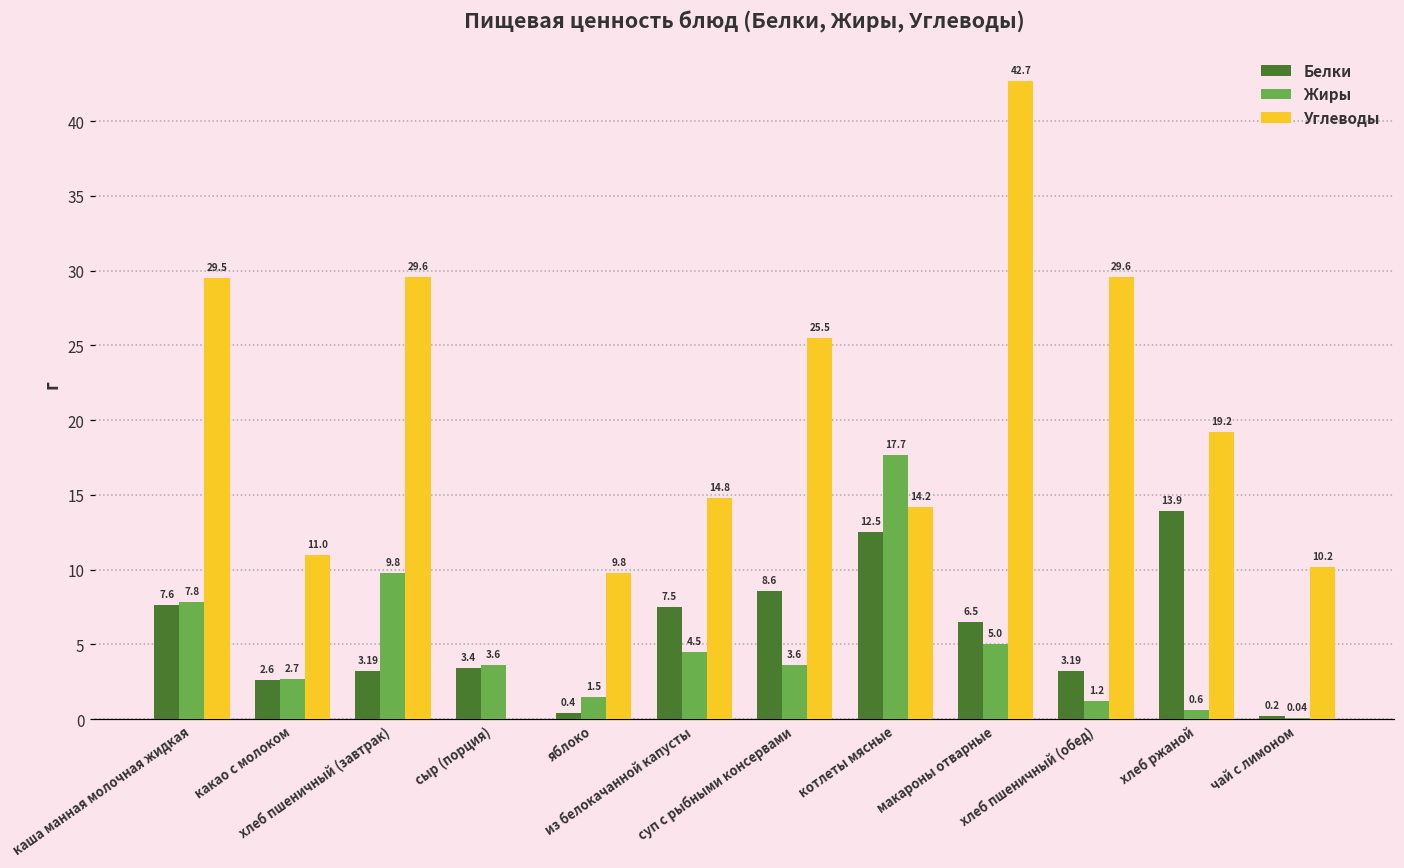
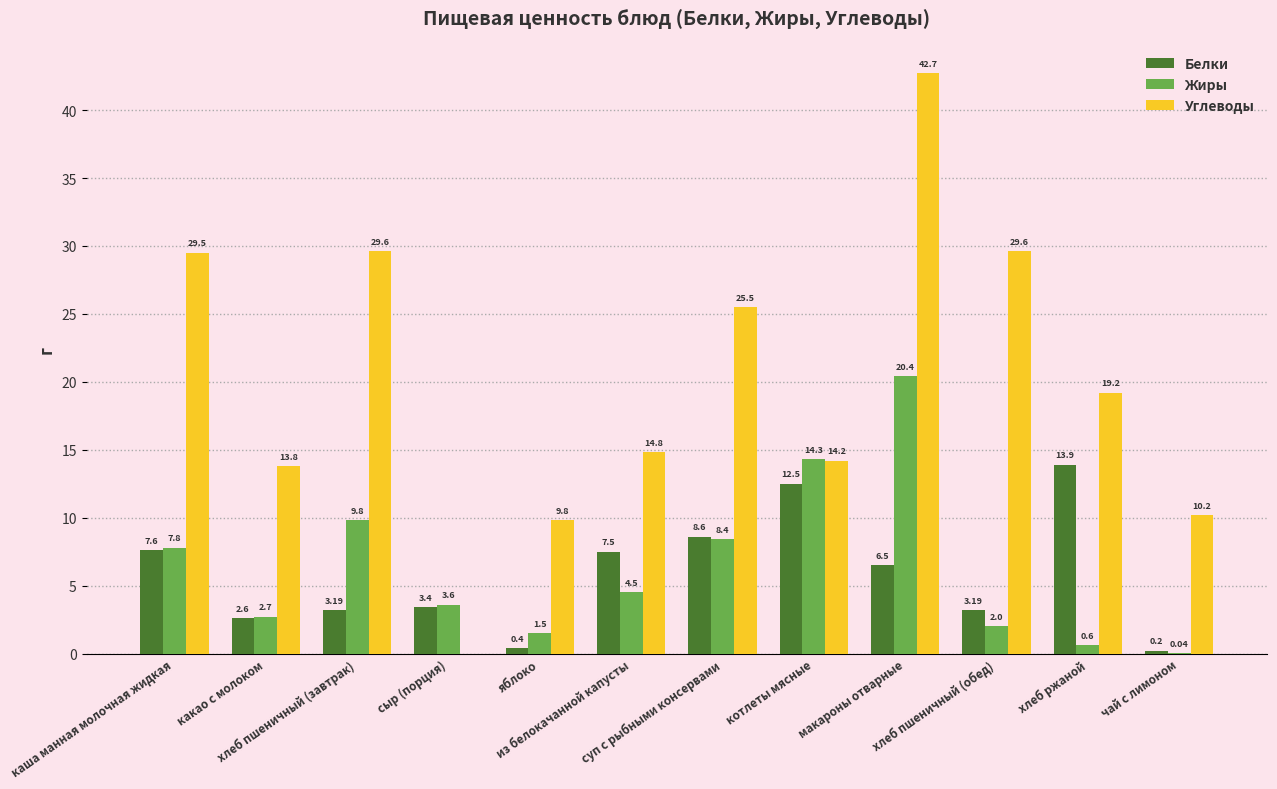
  {
    "Белки": {
      "каша манная молочная жидкая": 7.6,
      "какао с молоком": 2.6,
      "хлеб пшеничный (завтрак)": 3.19,
      "сыр (порция)": 3.4,
      "яблоко": 0.4,
      "из белокачанной капусты": 7.5,
      "суп с рыбными консервами": 8.6,
      "котлеты мясные": 12.5,
      "макароны отварные": 6.5,
      "хлеб пшеничный (обед)": 3.19,
      "хлеб ржаной": 13.9,
      "чай с лимоном": 0.2
    },
    "Жиры": {
      "каша манная молочная жидкая": 7.8,
      "какао с молоком": 2.7,
      "хлеб пшеничный (завтрак)": 9.8,
      "сыр (порция)": 3.6,
      "яблоко": 1.5,
      "из белокачанной капусты": 4.5,
-     "суп с рыбными консервами": 3.6,
-     "котлеты мясные": 17.7,
-     "макароны отварные": 5.0,
-     "хлеб пшеничный (обед)": 1.2,
+     "суп с рыбными консервами": 8.4,
+     "котлеты мясные": 14.3,
+     "макароны отварные": 20.4,
+     "хлеб пшеничный (обед)": 2.0,
      "хлеб ржаной": 0.6,
      "чай с лимоном": 0.04
    },
    "Углеводы": {
      "каша манная молочная жидкая": 29.5,
-     "какао с молоком": 11.0,
+     "какао с молоком": 13.8,
      "хлеб пшеничный (завтрак)": 29.6,
      "яблоко": 9.8,
      "из белокачанной капусты": 14.8,
      "суп с рыбными консервами": 25.5,
      "котлеты мясные": 14.2,
      "макароны отварные": 42.7,
      "хлеб пшеничный (обед)": 29.6,
      "хлеб ржаной": 19.2,
      "чай с лимоном": 10.2
    }
  }
